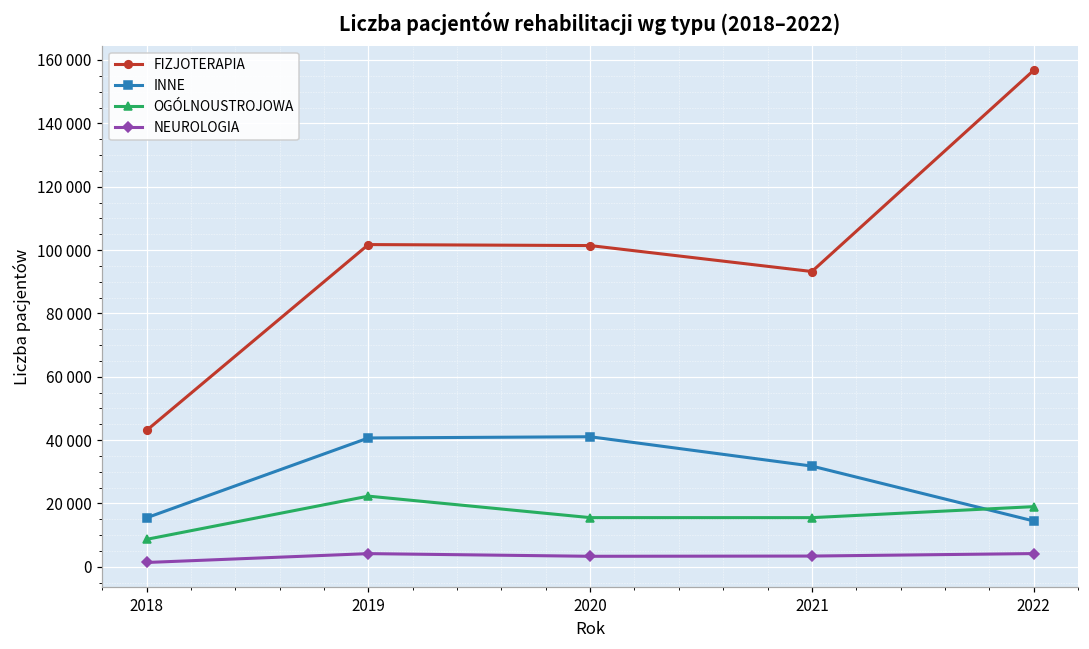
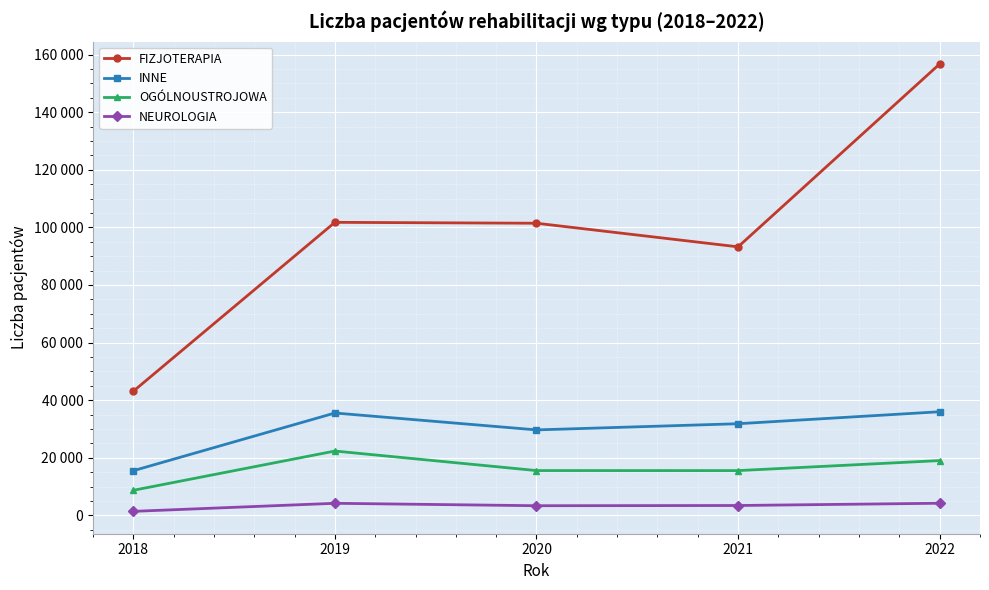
  {
    "FIZJOTERAPIA": {
      "2018": 43000,
      "2019": 102000,
      "2020": 101000,
      "2021": 93000,
      "2022": 157000
    },
    "INNE": {
      "2018": 15000,
-     "2019": 41000,
-     "2020": 41000,
+     "2019": 36000,
+     "2020": 30000,
      "2021": 32000,
-     "2022": 14000
+     "2022": 36000
    },
    "OGÓLNOUSTROJOWA": {
      "2018": 9000,
      "2019": 22000,
      "2020": 16000,
      "2021": 16000,
      "2022": 19000
    },
    "NEUROLOGIA": {
      "2018": 1000,
      "2019": 4000,
      "2020": 3000,
      "2021": 3000,
      "2022": 4000
    }
  }
